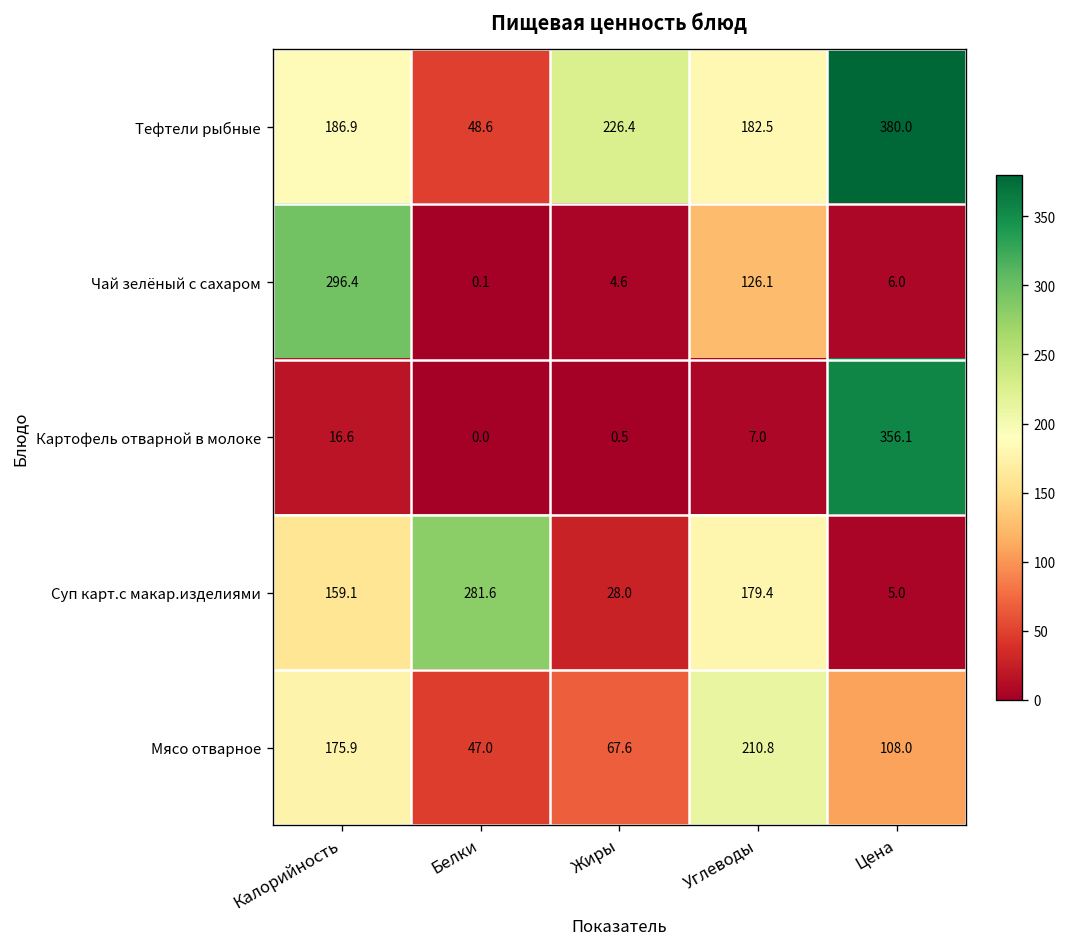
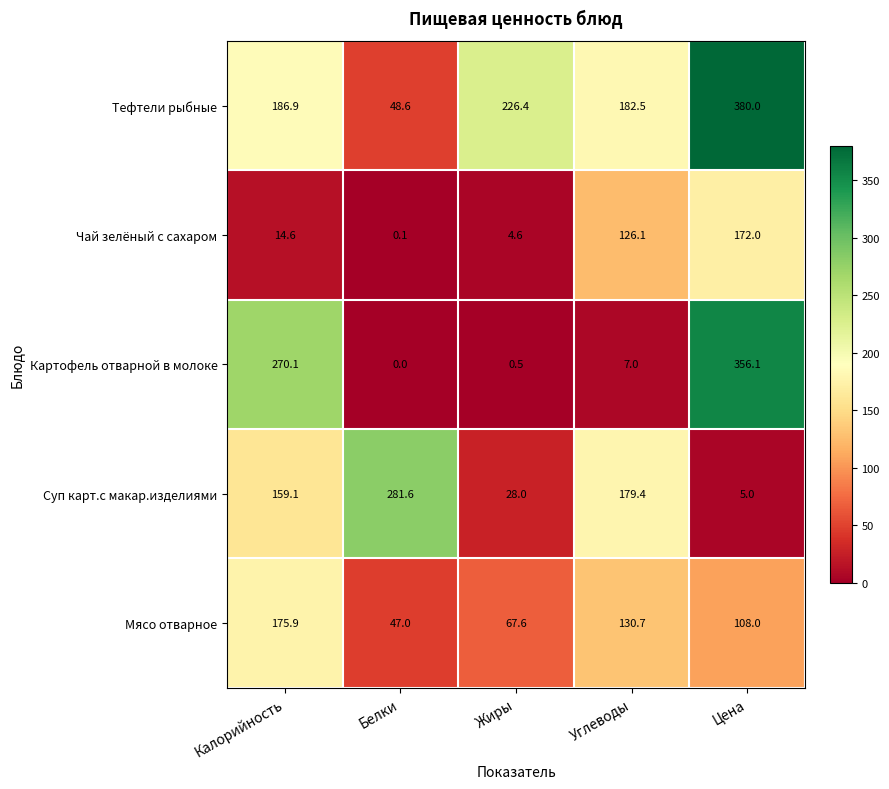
  {
    "Тефтели рыбные": {
      "Калорийность": 186.9,
      "Белки": 48.6,
      "Жиры": 226.4,
      "Углеводы": 182.5,
      "Цена": 380.0
    },
    "Чай зелёный с сахаром": {
-     "Калорийность": 296.4,
+     "Калорийность": 14.6,
      "Белки": 0.1,
      "Жиры": 4.6,
      "Углеводы": 126.1,
-     "Цена": 6.0
+     "Цена": 172.0
    },
    "Картофель отварной в молоке": {
-     "Калорийность": 16.6,
+     "Калорийность": 270.1,
      "Белки": 0.0,
      "Жиры": 0.5,
      "Углеводы": 7.0,
      "Цена": 356.1
    },
    "Суп карт.с макар.изделиями": {
      "Калорийность": 159.1,
      "Белки": 281.6,
      "Жиры": 28.0,
      "Углеводы": 179.4,
      "Цена": 5.0
    },
    "Мясо отварное": {
      "Калорийность": 175.9,
      "Белки": 47.0,
      "Жиры": 67.6,
-     "Углеводы": 210.8,
+     "Углеводы": 130.7,
      "Цена": 108.0
    }
  }
